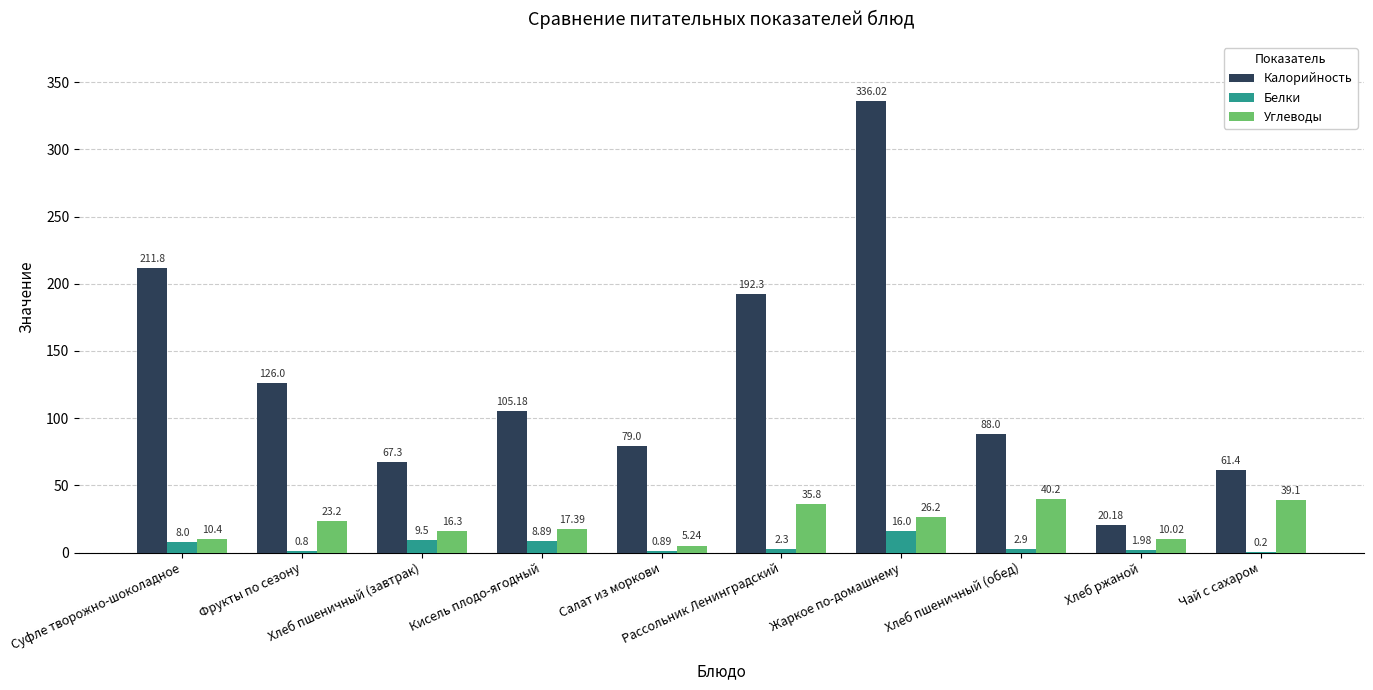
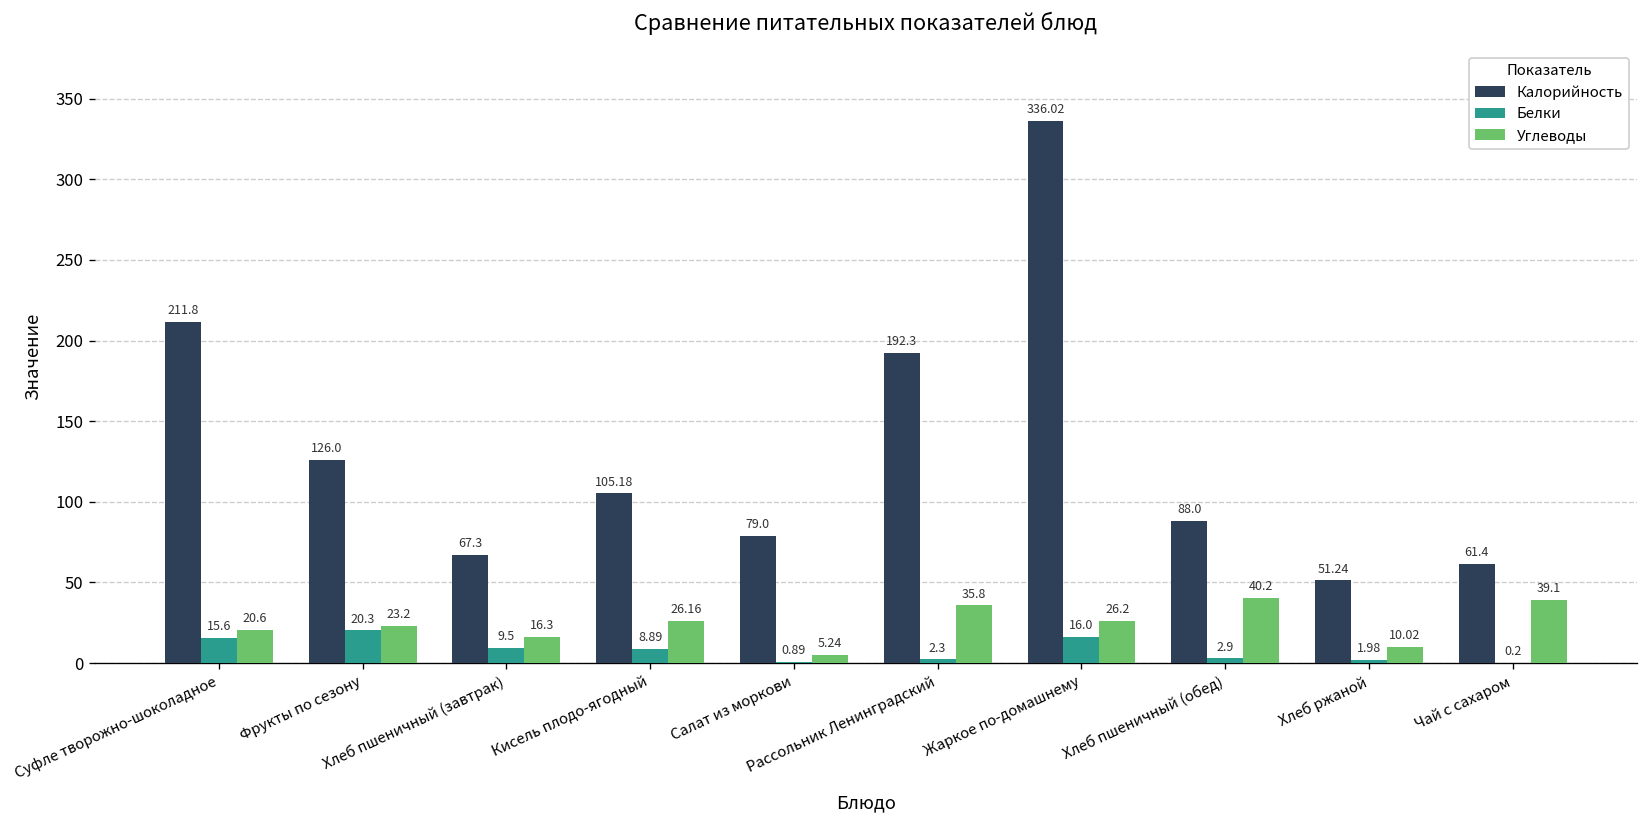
  {
    "Калорийность": {
      "Суфле творожно-шоколадное": 211.8,
      "Фрукты по сезону": 126.0,
      "Хлеб пшеничный (завтрак)": 67.3,
      "Кисель плодо-ягодный": 105.18,
      "Салат из моркови": 79.0,
      "Рассольник Ленинградский": 192.3,
      "Жаркое по-домашнему": 336.02,
      "Хлеб пшеничный (обед)": 88.0,
-     "Хлеб ржаной": 20.18,
+     "Хлеб ржаной": 51.24,
      "Чай с сахаром": 61.4
    },
    "Белки": {
-     "Суфле творожно-шоколадное": 8.0,
-     "Фрукты по сезону": 0.8,
+     "Суфле творожно-шоколадное": 15.6,
+     "Фрукты по сезону": 20.3,
      "Хлеб пшеничный (завтрак)": 9.5,
      "Кисель плодо-ягодный": 8.89,
      "Салат из моркови": 0.89,
      "Рассольник Ленинградский": 2.3,
      "Жаркое по-домашнему": 16.0,
      "Хлеб пшеничный (обед)": 2.9,
      "Хлеб ржаной": 1.98,
      "Чай с сахаром": 0.2
    },
    "Углеводы": {
-     "Суфле творожно-шоколадное": 10.4,
+     "Суфле творожно-шоколадное": 20.6,
      "Фрукты по сезону": 23.2,
      "Хлеб пшеничный (завтрак)": 16.3,
-     "Кисель плодо-ягодный": 17.39,
+     "Кисель плодо-ягодный": 26.16,
      "Салат из моркови": 5.24,
      "Рассольник Ленинградский": 35.8,
      "Жаркое по-домашнему": 26.2,
      "Хлеб пшеничный (обед)": 40.2,
      "Хлеб ржаной": 10.02,
      "Чай с сахаром": 39.1
    }
  }
